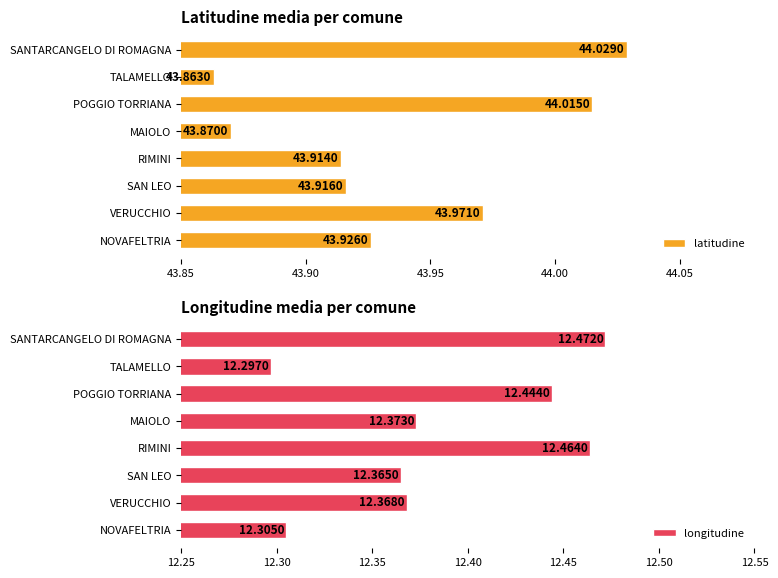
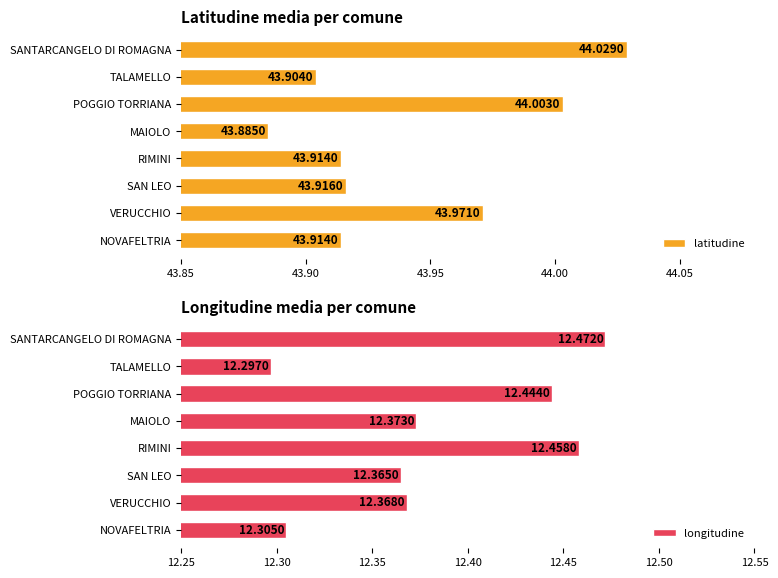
  {
    "Latitudine media per comune": {
      "SANTARCANGELO DI ROMAGNA": 44.0290,
-     "TALAMELLO": 43.8630,
-     "POGGIO TORRIANA": 44.0150,
-     "MAIOLO": 43.8700,
+     "TALAMELLO": 43.9040,
+     "POGGIO TORRIANA": 44.0030,
+     "MAIOLO": 43.8850,
      "RIMINI": 43.9140,
      "SAN LEO": 43.9160,
      "VERUCCHIO": 43.9710,
-     "NOVAFELTRIA": 43.9260
+     "NOVAFELTRIA": 43.9140
    },
    "Longitudine media per comune": {
      "SANTARCANGELO DI ROMAGNA": 12.4720,
      "TALAMELLO": 12.2970,
      "POGGIO TORRIANA": 12.4440,
      "MAIOLO": 12.3730,
-     "RIMINI": 12.4640,
+     "RIMINI": 12.4580,
      "SAN LEO": 12.3650,
      "VERUCCHIO": 12.3680,
      "NOVAFELTRIA": 12.3050
    }
  }
